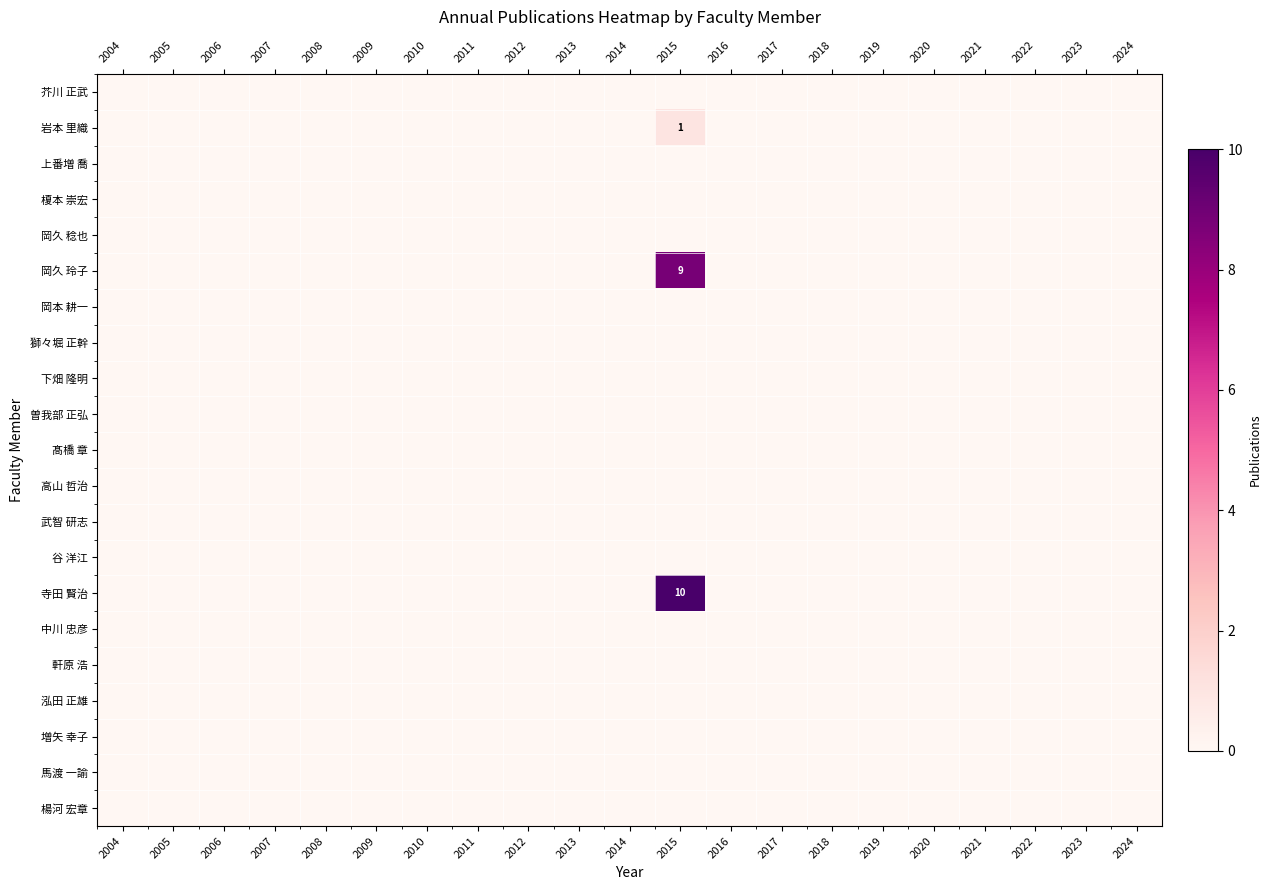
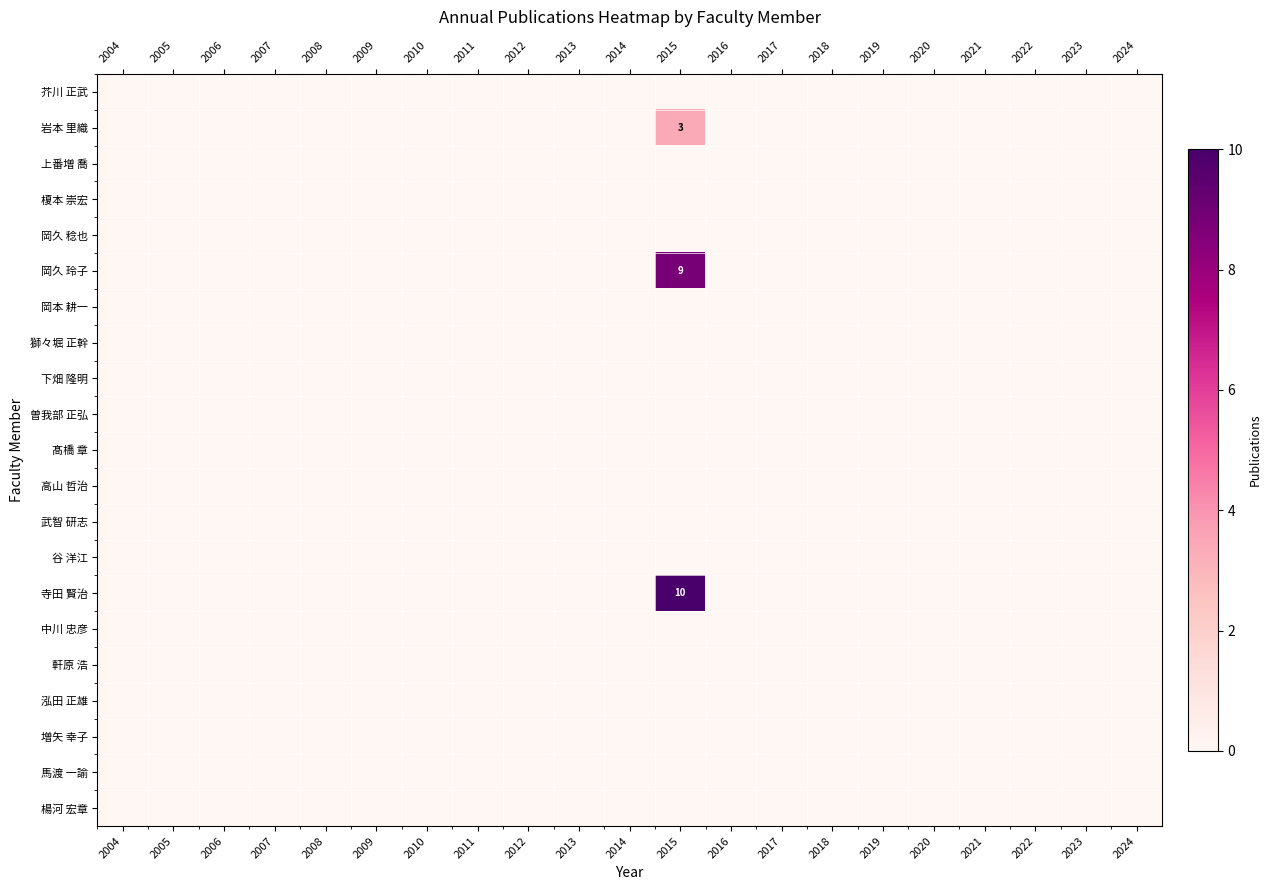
  {
    "岩本 里織": {
-     "2015": 1
+     "2015": 3
    },
    "岡久 玲子": {
      "2015": 9
    },
    "寺田 賢治": {
      "2015": 10
    }
  }
